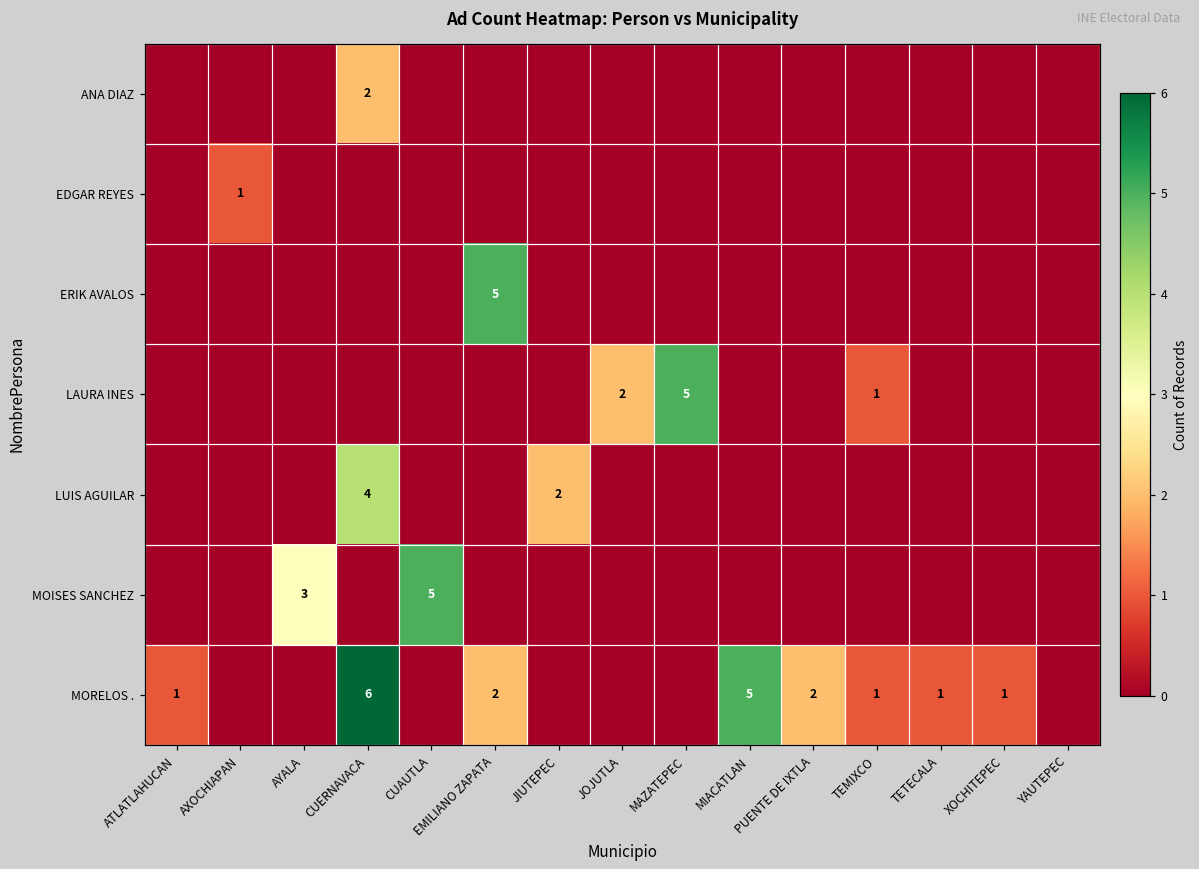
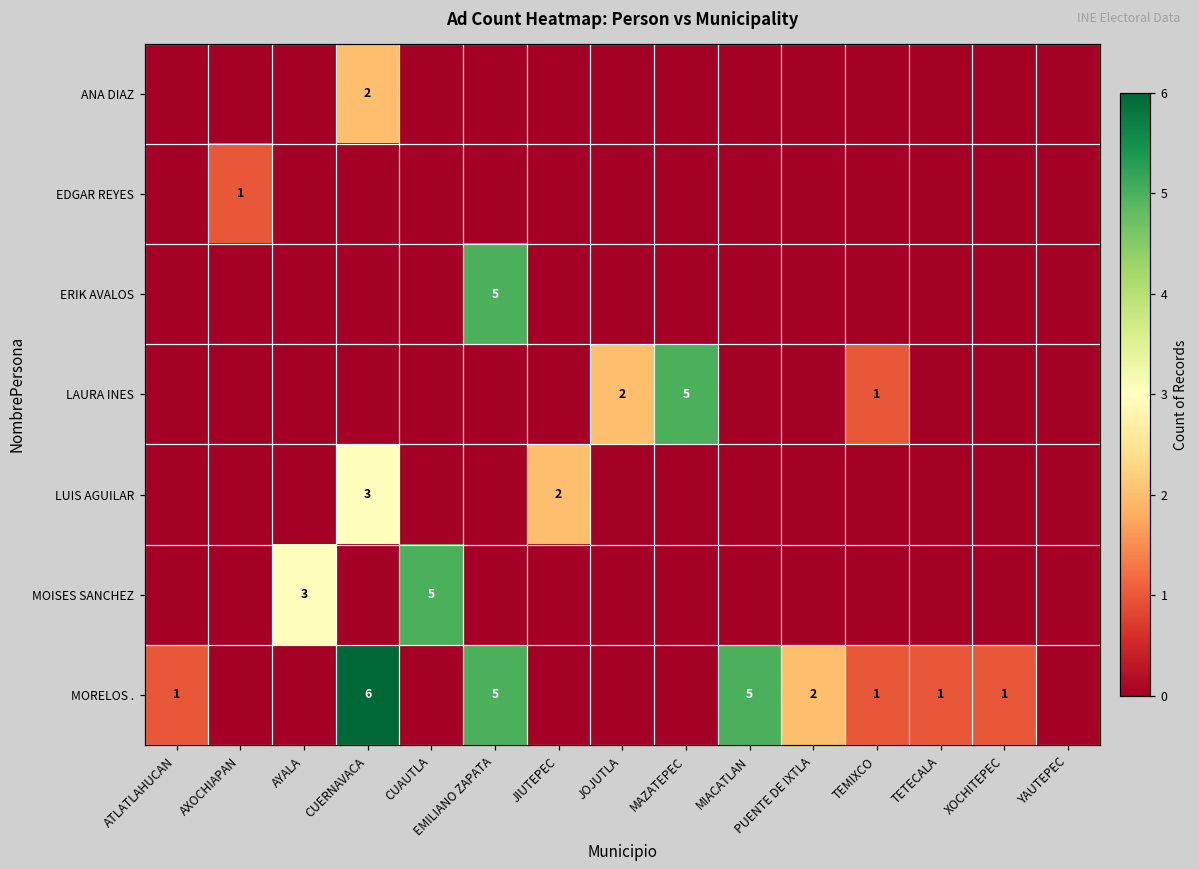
  {
    "ANA DIAZ": {
      "CUERNAVACA": 2
    },
    "EDGAR REYES": {
      "AXOCHIAPAN": 1
    },
    "ERIK AVALOS": {
      "EMILIANO ZAPATA": 5
    },
    "LAURA INES": {
      "JOJUTLA": 2,
      "MAZATEPEC": 5,
      "TEMIXCO": 1
    },
    "LUIS AGUILAR": {
-     "CUERNAVACA": 4,
+     "CUERNAVACA": 3,
      "JIUTEPEC": 2
    },
    "MOISES SANCHEZ": {
      "AYALA": 3,
      "CUAUTLA": 5
    },
    "MORELOS .": {
      "ATLATLAHUCAN": 1,
      "CUERNAVACA": 6,
-     "EMILIANO ZAPATA": 2,
+     "EMILIANO ZAPATA": 5,
      "MIACATLAN": 5,
      "PUENTE DE IXTLA": 2,
      "TEMIXCO": 1,
      "TETECALA": 1,
      "XOCHITEPEC": 1
    }
  }
